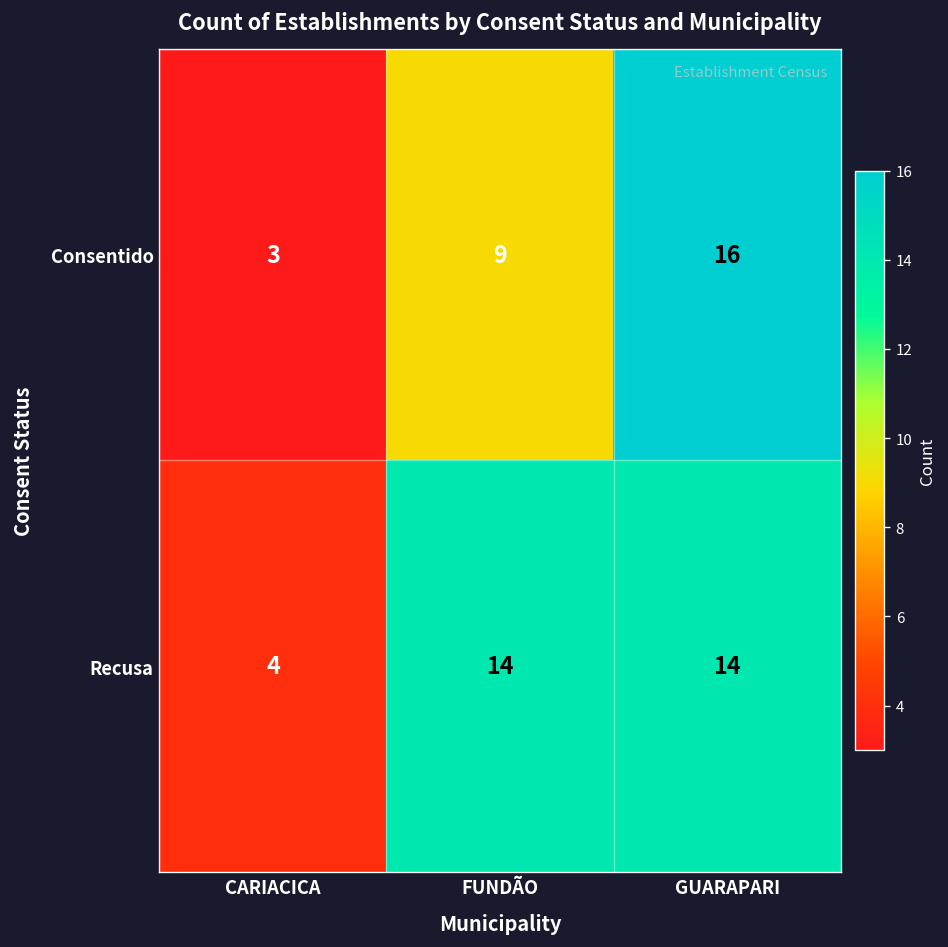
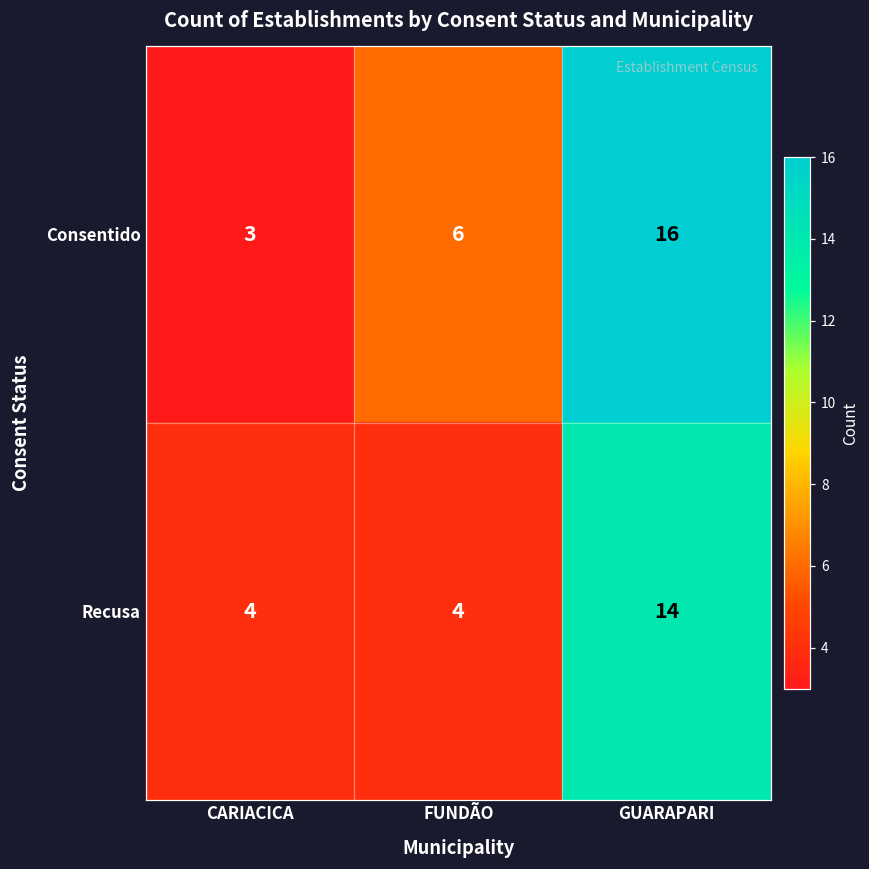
  {
    "Consentido": {
      "CARIACICA": 3,
-     "FUNDÃO": 9
+     "FUNDÃO": 6
    },
    "Recusa": {
      "CARIACICA": 4,
-     "FUNDÃO": 14,
+     "FUNDÃO": 4,
      "GUARAPARI": 14
    }
  }
